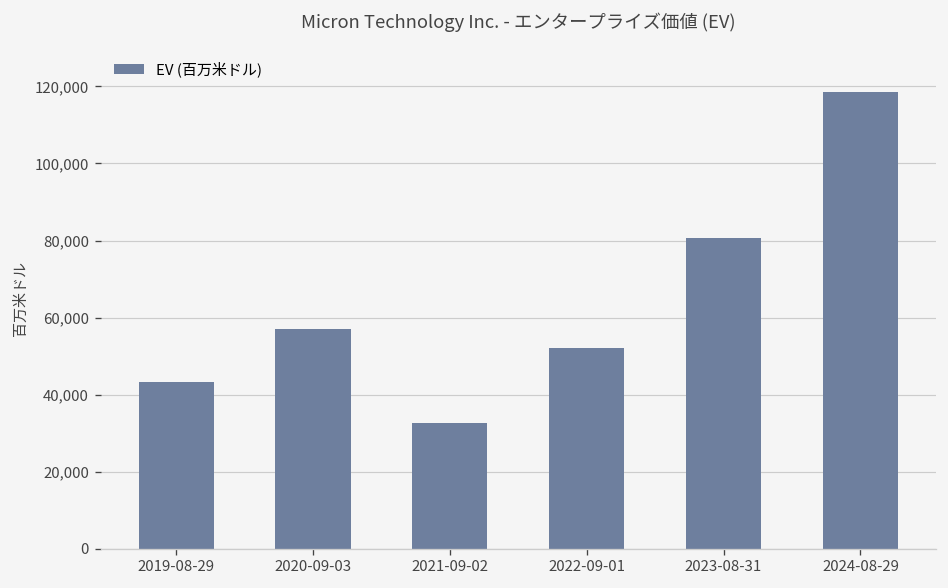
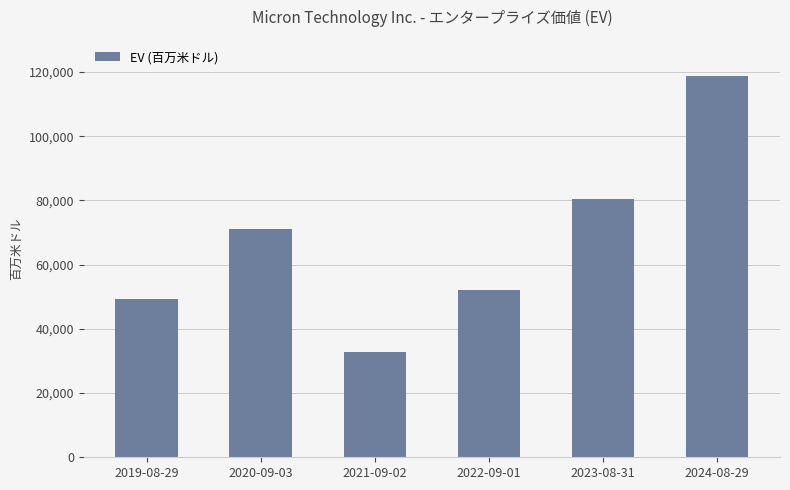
  {
-   "2019-08-29": "43,000",
-   "2020-09-03": "57,000",
+   "2019-08-29": "49,000",
+   "2020-09-03": "71,000",
    "2021-09-02": "33,000",
    "2022-09-01": "52,000",
    "2023-08-31": "81,000",
    "2024-08-29": "119,000"
  }
